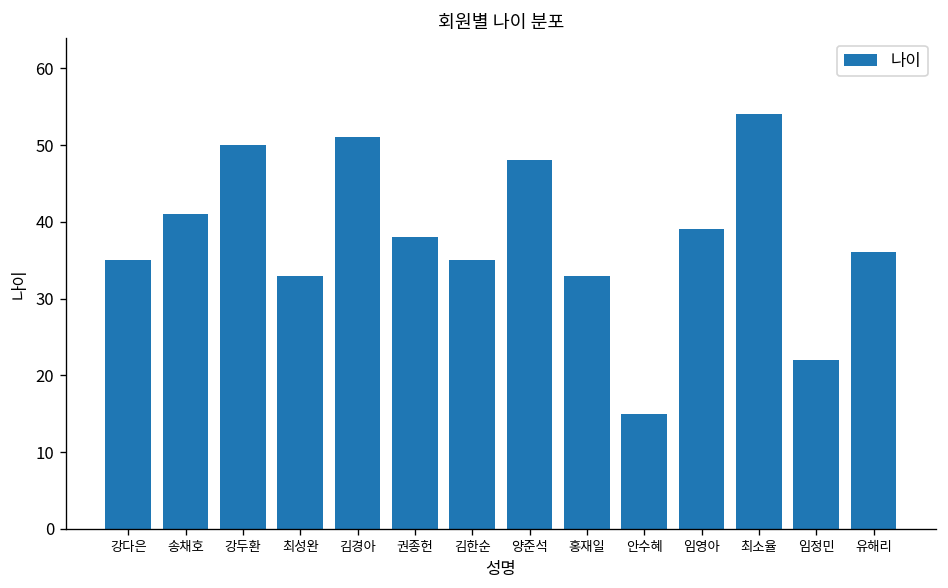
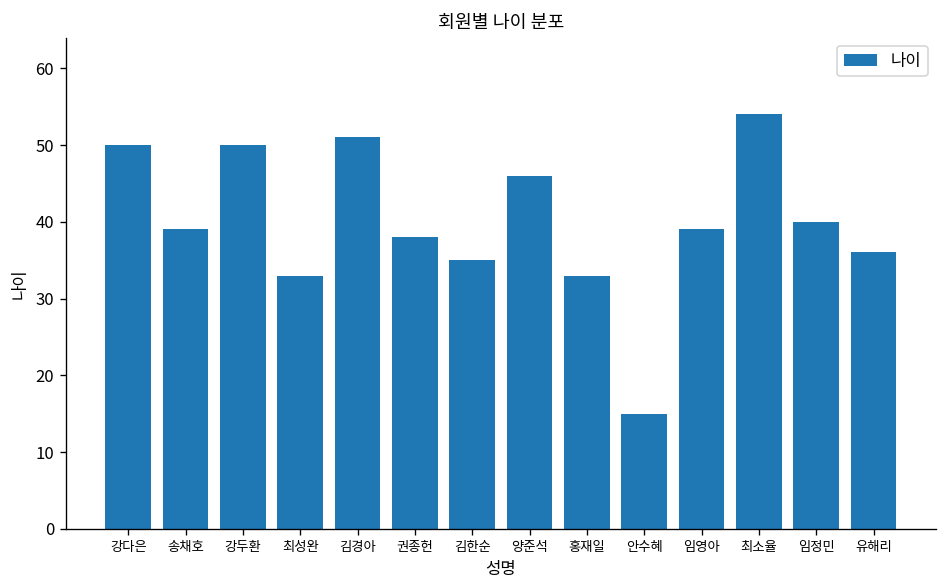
  {
-   "강다은": 35,
-   "송채호": 41,
+   "강다은": 50,
+   "송채호": 39,
    "강두환": 50,
    "최성완": 33,
    "김경아": 51,
    "권종헌": 38,
    "김한순": 35,
-   "양준석": 48,
+   "양준석": 46,
    "홍재일": 33,
    "안수혜": 15,
    "임영아": 39,
    "최소율": 54,
-   "임정민": 22,
+   "임정민": 40,
    "유해리": 36
  }
